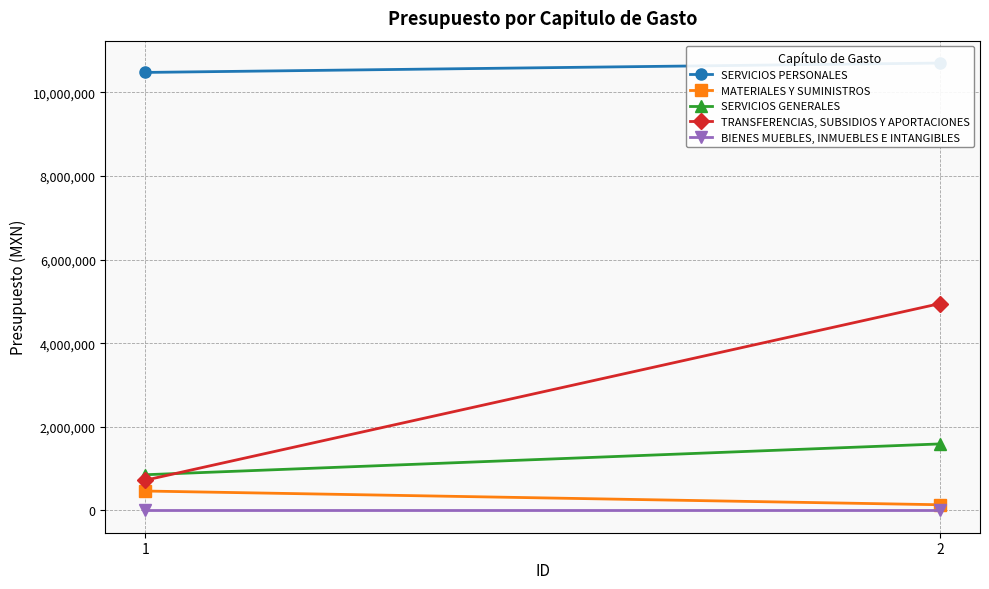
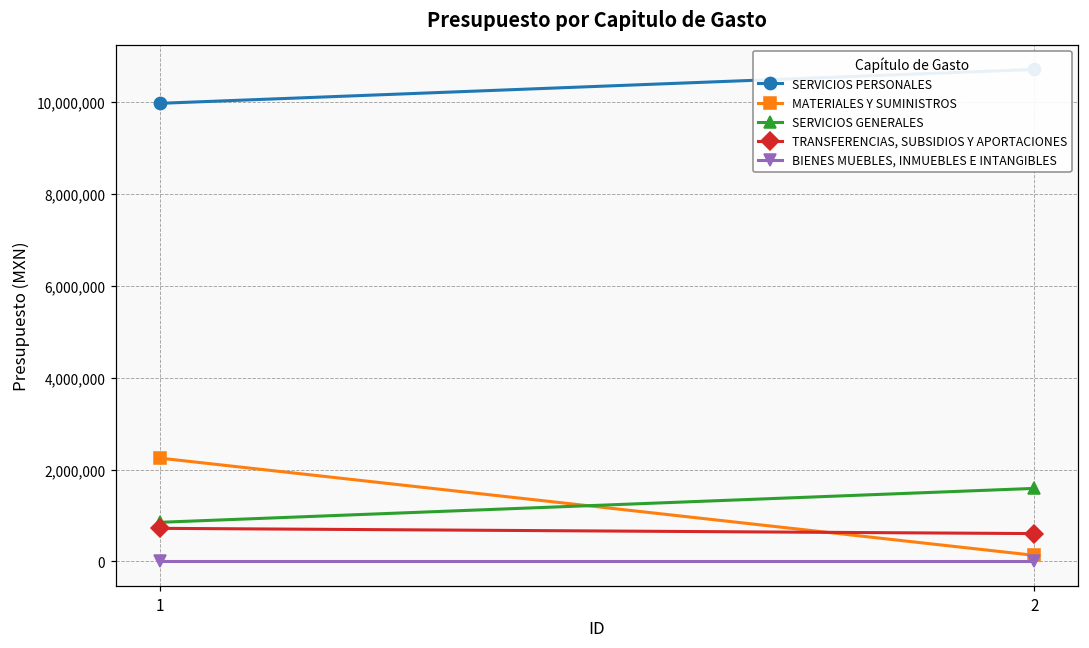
  {
    "SERVICIOS PERSONALES": {
-     "1": "10,500,000"
+     "1": "10,000,000"
    },
    "MATERIALES Y SUMINISTROS": {
-     "1": "500,000",
+     "1": "2,200,000",
      "2": "100,000"
    },
    "SERVICIOS GENERALES": {
      "1": "900,000",
      "2": "1,600,000"
    },
    "TRANSFERENCIAS, SUBSIDIOS Y APORTACIONES": {
      "1": "700,000",
-     "2": "4,900,000"
+     "2": "600,000"
    },
    "BIENES MUEBLES, INMUEBLES E INTANGIBLES": {
      "1": "0",
      "2": "0"
    }
  }
